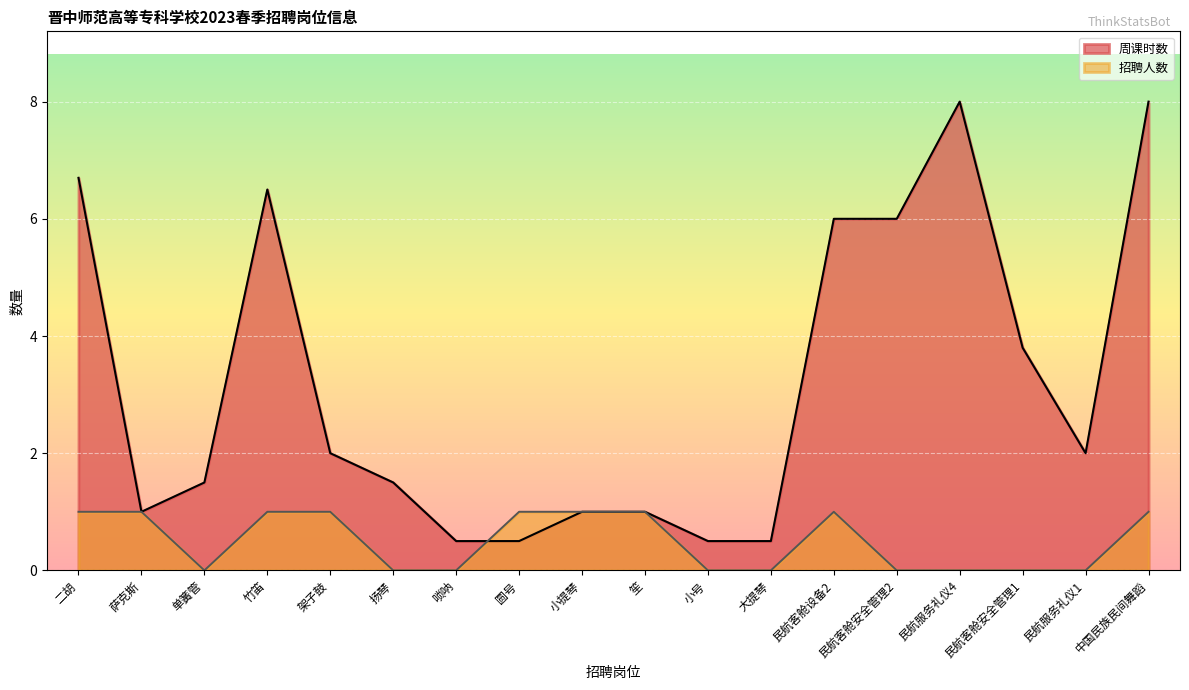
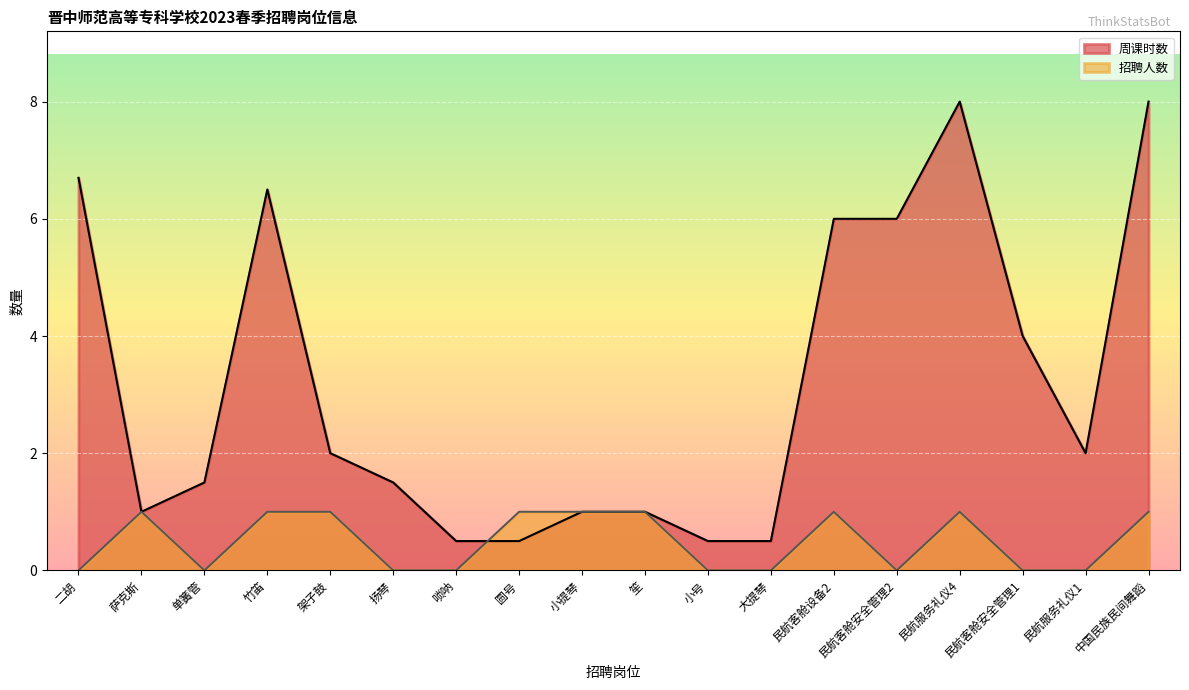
  {
    "周课时数": {
      "二胡": 6.7,
      "单簧管": 1.5,
      "竹笛": 6.5,
      "架子鼓": 2.0,
      "扬琴": 1.5,
      "唢呐": 0.5,
      "圆号": 0.5,
      "小号": 0.5,
      "大提琴": 0.5,
      "民航客舱设备2": 6.0,
      "民航客舱安全管理2": 6.0,
      "民航服务礼仪4": 8.0,
-     "民航客舱安全管理1": 3.8,
+     "民航客舱安全管理1": 4.0,
      "民航服务礼仪1": 2.0,
      "中国民族民间舞蹈": 8.0
    },
    "招聘人数": {
-     "二胡": 1,
+     "二胡": 0,
      "单簧管": 0,
      "竹笛": 1,
      "架子鼓": 1,
      "扬琴": 0,
      "唢呐": 0,
      "圆号": 1,
      "小号": 0,
      "大提琴": 0,
      "民航客舱设备2": 1,
      "民航客舱安全管理2": 0,
-     "民航服务礼仪4": 0,
+     "民航服务礼仪4": 1,
      "民航客舱安全管理1": 0,
      "民航服务礼仪1": 0,
      "中国民族民间舞蹈": 1
    }
  }
